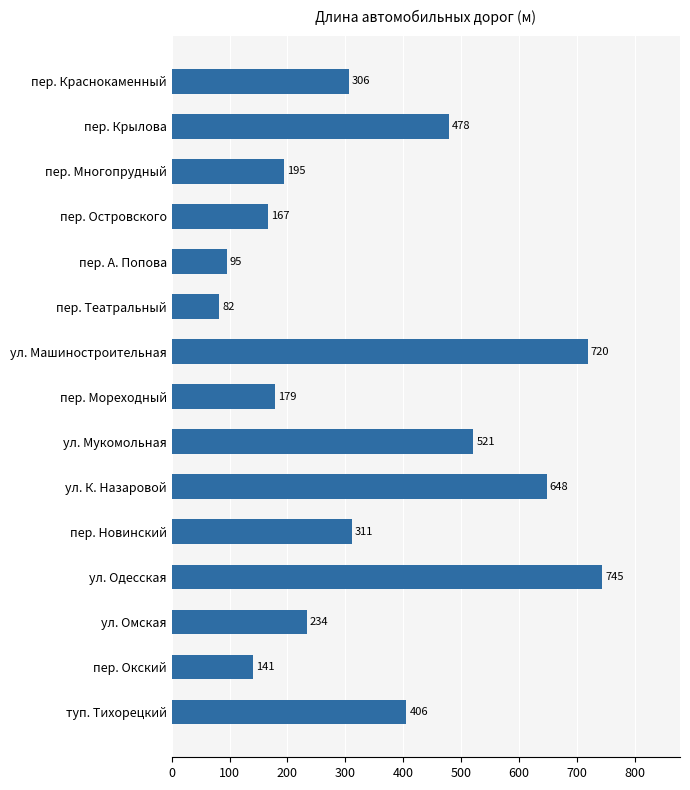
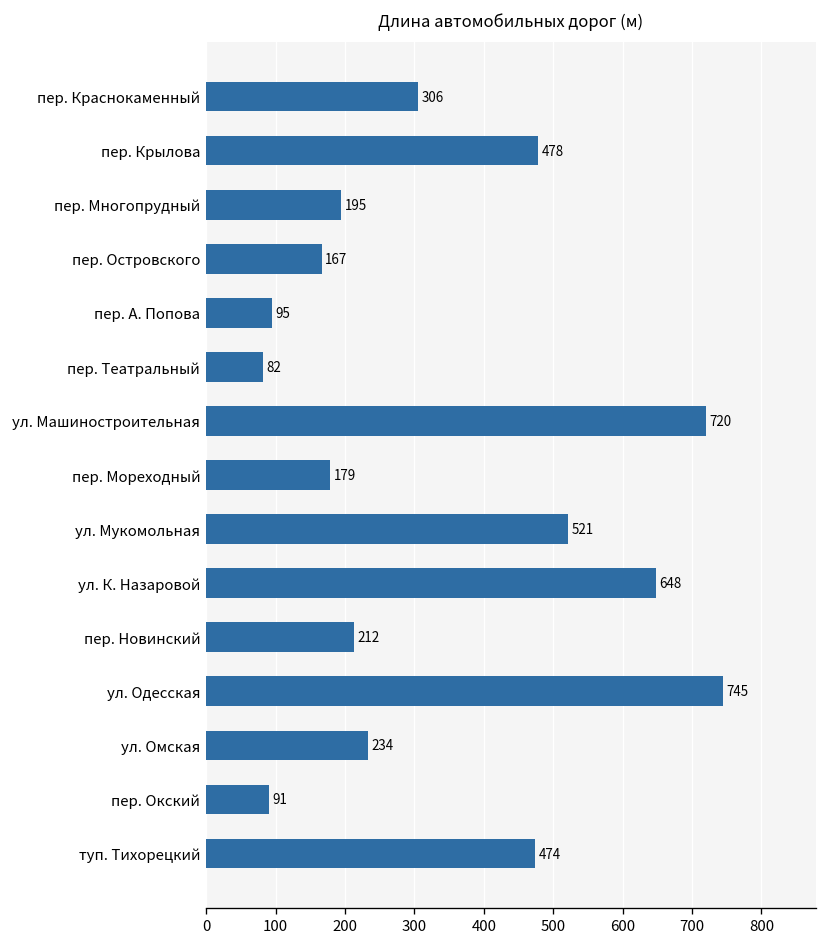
  {
    "пер. Краснокаменный": 306,
    "пер. Крылова": 478,
    "пер. Многопрудный": 195,
    "пер. Островского": 167,
    "пер. А. Попова": 95,
    "пер. Театральный": 82,
    "ул. Машиностроительная": 720,
    "пер. Мореходный": 179,
    "ул. Мукомольная": 521,
    "ул. К. Назаровой": 648,
-   "пер. Новинский": 311,
+   "пер. Новинский": 212,
    "ул. Одесская": 745,
    "ул. Омская": 234,
-   "пер. Окский": 141,
-   "туп. Тихорецкий": 406
+   "пер. Окский": 91,
+   "туп. Тихорецкий": 474
  }
